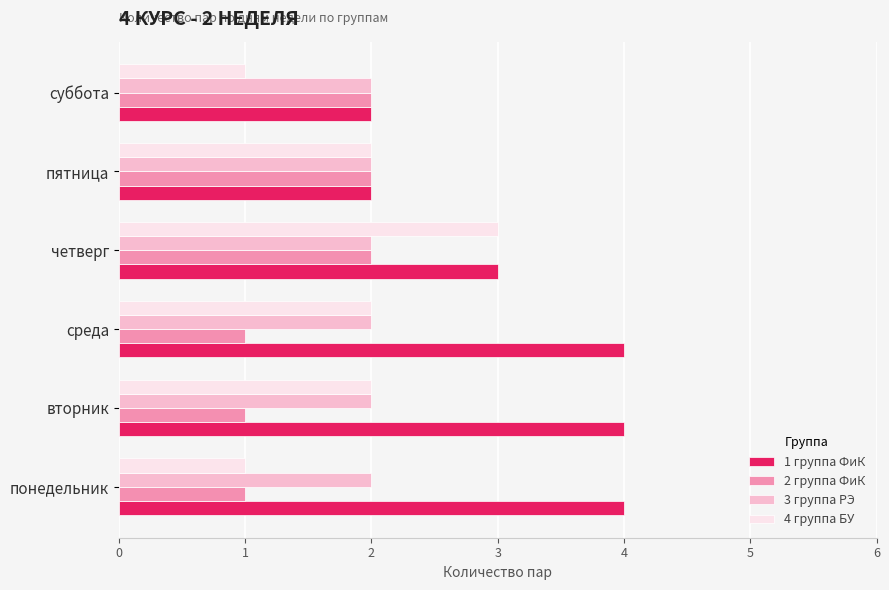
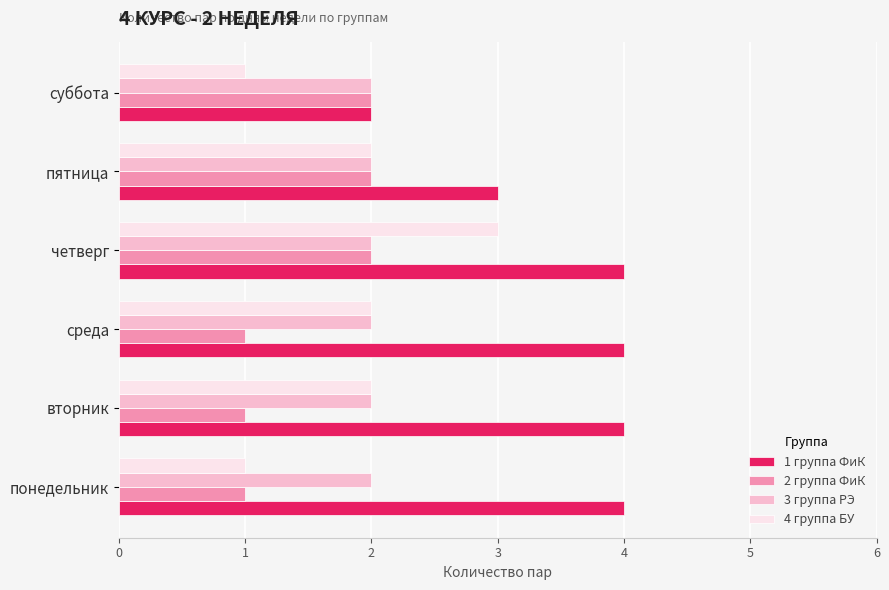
  {
    "1 группа ФиК": {
      "суббота": 2,
-     "пятница": 2,
-     "четверг": 3,
+     "пятница": 3,
+     "четверг": 4,
      "среда": 4,
      "вторник": 4,
      "понедельник": 4
    }
  }
